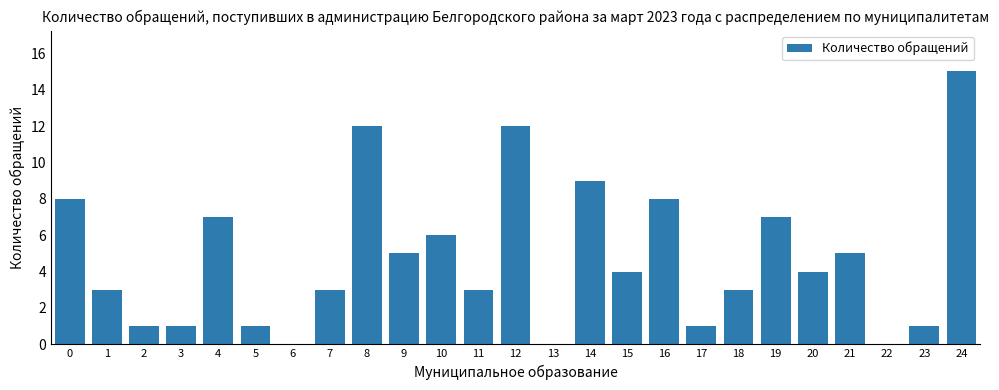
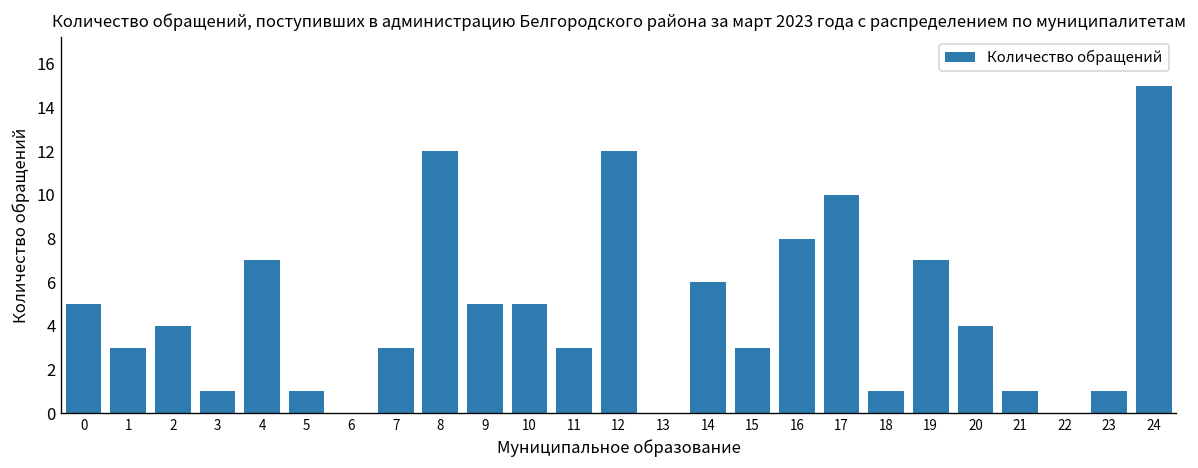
  {
-   "0": 8,
+   "0": 5,
    "1": 3,
-   "2": 1,
+   "2": 4,
    "3": 1,
    "4": 7,
    "5": 1,
    "6": 0,
    "7": 3,
    "8": 12,
    "9": 5,
-   "10": 6,
+   "10": 5,
    "11": 3,
    "12": 12,
    "13": 0,
-   "14": 9,
-   "15": 4,
+   "14": 6,
+   "15": 3,
    "16": 8,
-   "17": 1,
-   "18": 3,
+   "17": 10,
+   "18": 1,
    "19": 7,
    "20": 4,
-   "21": 5,
+   "21": 1,
    "22": 0,
    "23": 1,
    "24": 15
  }
